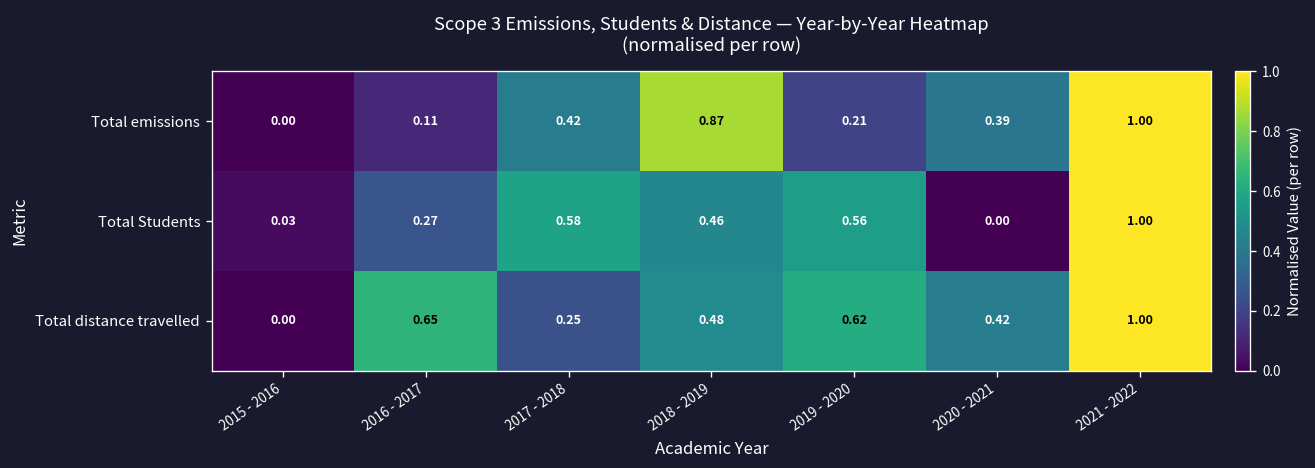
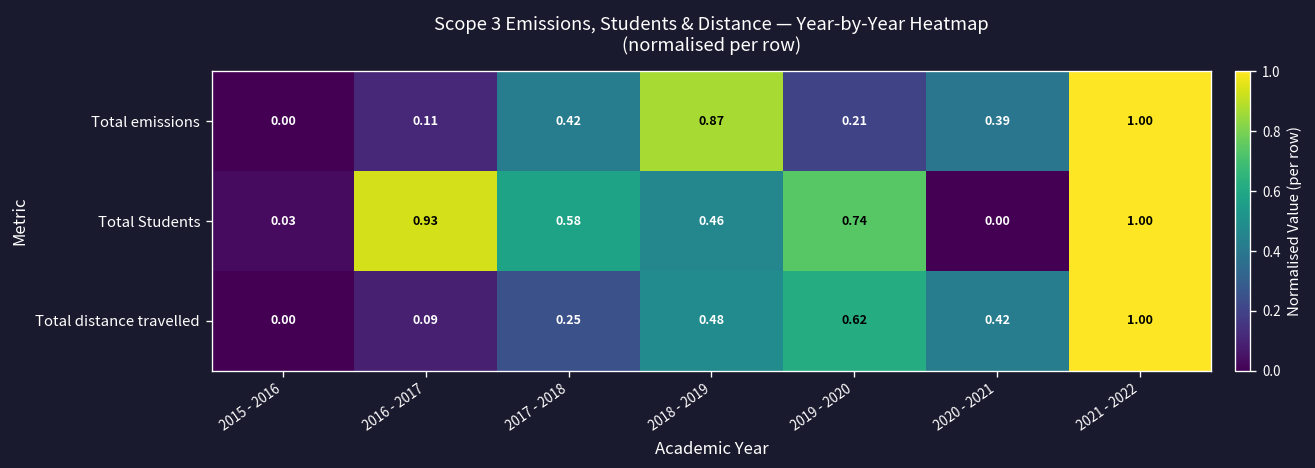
  {
    "Total emissions": {
      "2015 - 2016": 0.00,
      "2016 - 2017": 0.11,
      "2017 - 2018": 0.42,
      "2018 - 2019": 0.87,
      "2019 - 2020": 0.21,
      "2020 - 2021": 0.39,
      "2021 - 2022": 1.00
    },
    "Total Students": {
      "2015 - 2016": 0.03,
-     "2016 - 2017": 0.27,
+     "2016 - 2017": 0.93,
      "2017 - 2018": 0.58,
      "2018 - 2019": 0.46,
-     "2019 - 2020": 0.56,
+     "2019 - 2020": 0.74,
      "2020 - 2021": 0.00,
      "2021 - 2022": 1.00
    },
    "Total distance travelled": {
      "2015 - 2016": 0.00,
-     "2016 - 2017": 0.65,
+     "2016 - 2017": 0.09,
      "2017 - 2018": 0.25,
      "2018 - 2019": 0.48,
      "2019 - 2020": 0.62,
      "2020 - 2021": 0.42,
      "2021 - 2022": 1.00
    }
  }
